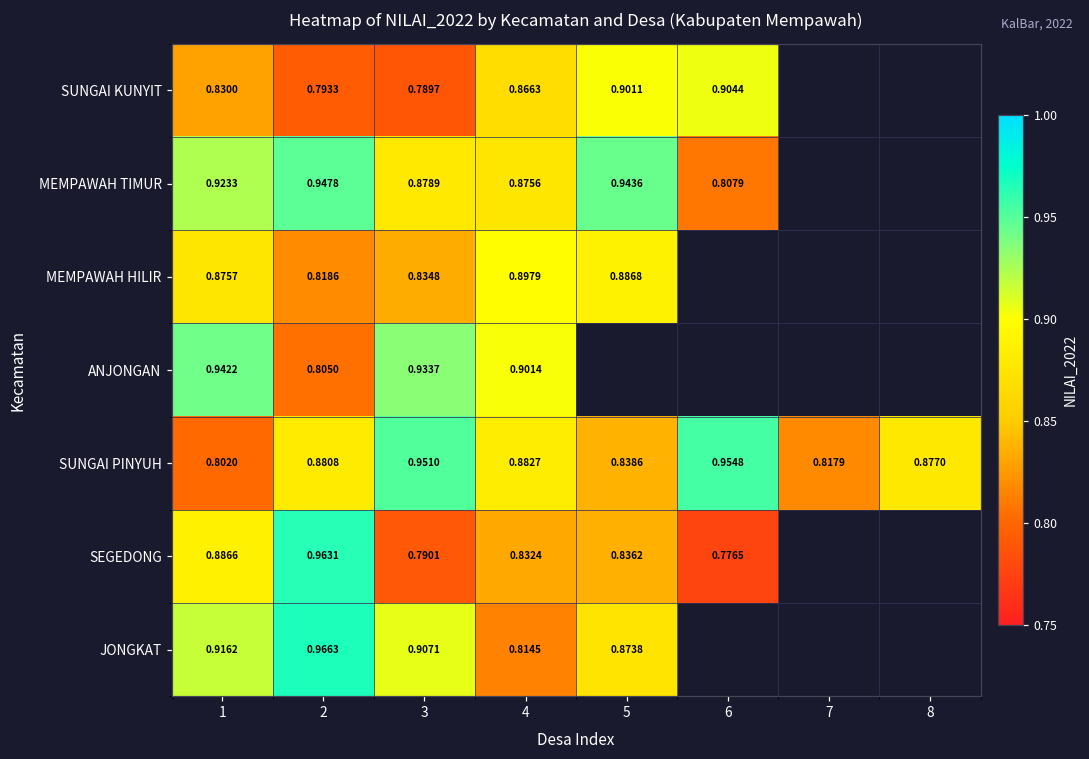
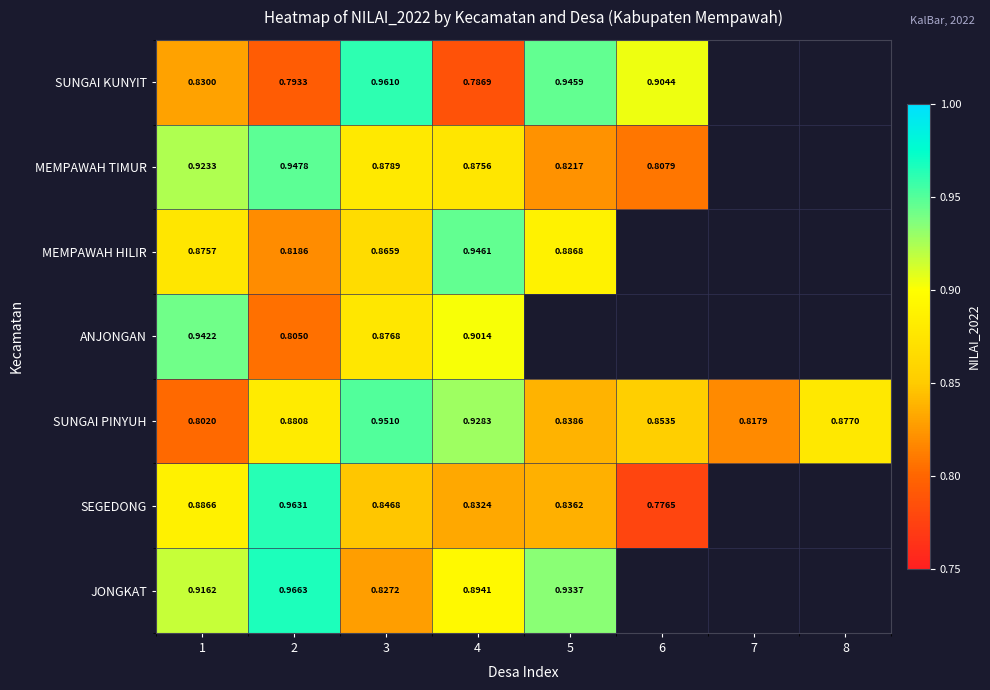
  {
    "SUNGAI KUNYIT": {
      "1": 0.8300,
      "2": 0.7933,
-     "3": 0.7897,
-     "4": 0.8663,
-     "5": 0.9011,
+     "3": 0.9610,
+     "4": 0.7869,
+     "5": 0.9459,
      "6": 0.9044
    },
    "MEMPAWAH TIMUR": {
      "1": 0.9233,
      "2": 0.9478,
      "3": 0.8789,
      "4": 0.8756,
-     "5": 0.9436,
+     "5": 0.8217,
      "6": 0.8079
    },
    "MEMPAWAH HILIR": {
      "1": 0.8757,
      "2": 0.8186,
-     "3": 0.8348,
-     "4": 0.8979,
+     "3": 0.8659,
+     "4": 0.9461,
      "5": 0.8868
    },
    "ANJONGAN": {
      "1": 0.9422,
      "2": 0.8050,
-     "3": 0.9337,
+     "3": 0.8768,
      "4": 0.9014
    },
    "SUNGAI PINYUH": {
      "1": 0.8020,
      "2": 0.8808,
      "3": 0.9510,
-     "4": 0.8827,
+     "4": 0.9283,
      "5": 0.8386,
-     "6": 0.9548,
+     "6": 0.8535,
      "7": 0.8179,
      "8": 0.8770
    },
    "SEGEDONG": {
      "1": 0.8866,
      "2": 0.9631,
-     "3": 0.7901,
+     "3": 0.8468,
      "4": 0.8324,
      "5": 0.8362,
      "6": 0.7765
    },
    "JONGKAT": {
      "1": 0.9162,
      "2": 0.9663,
-     "3": 0.9071,
-     "4": 0.8145,
-     "5": 0.8738
+     "3": 0.8272,
+     "4": 0.8941,
+     "5": 0.9337
    }
  }
